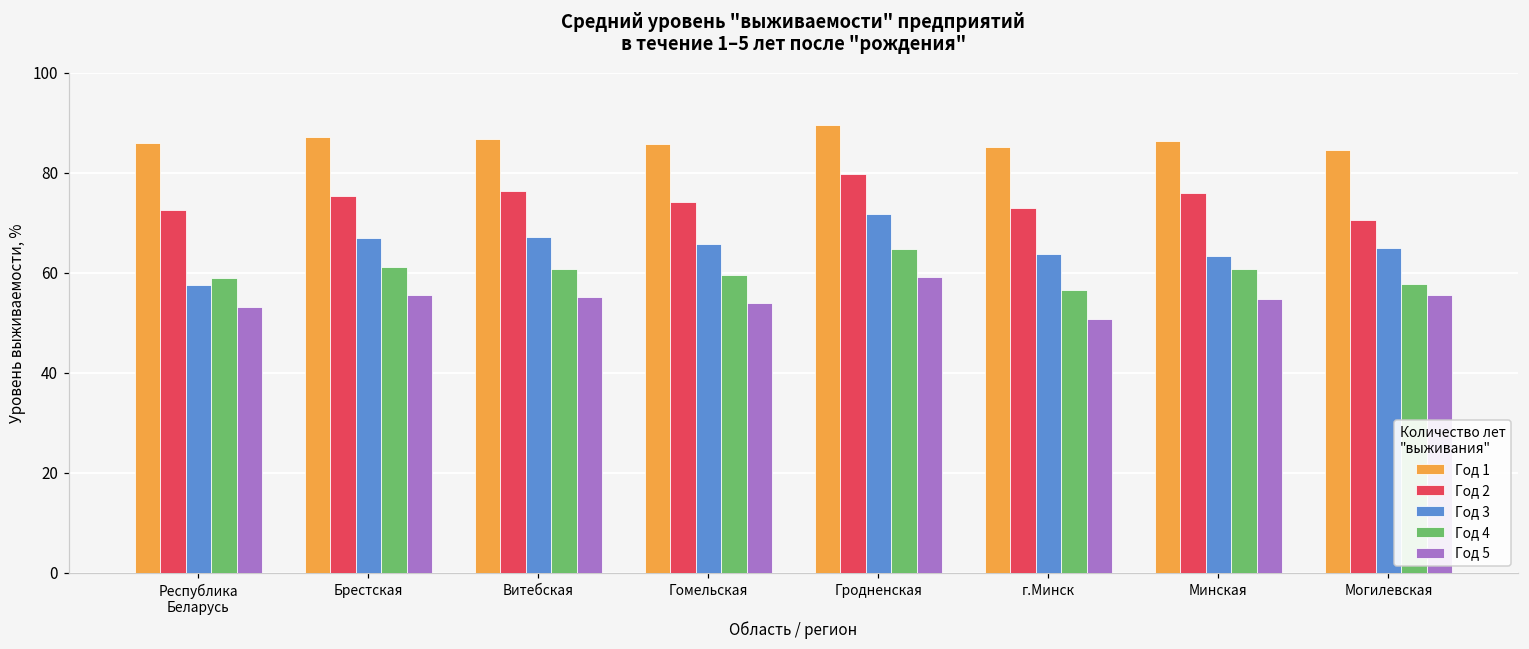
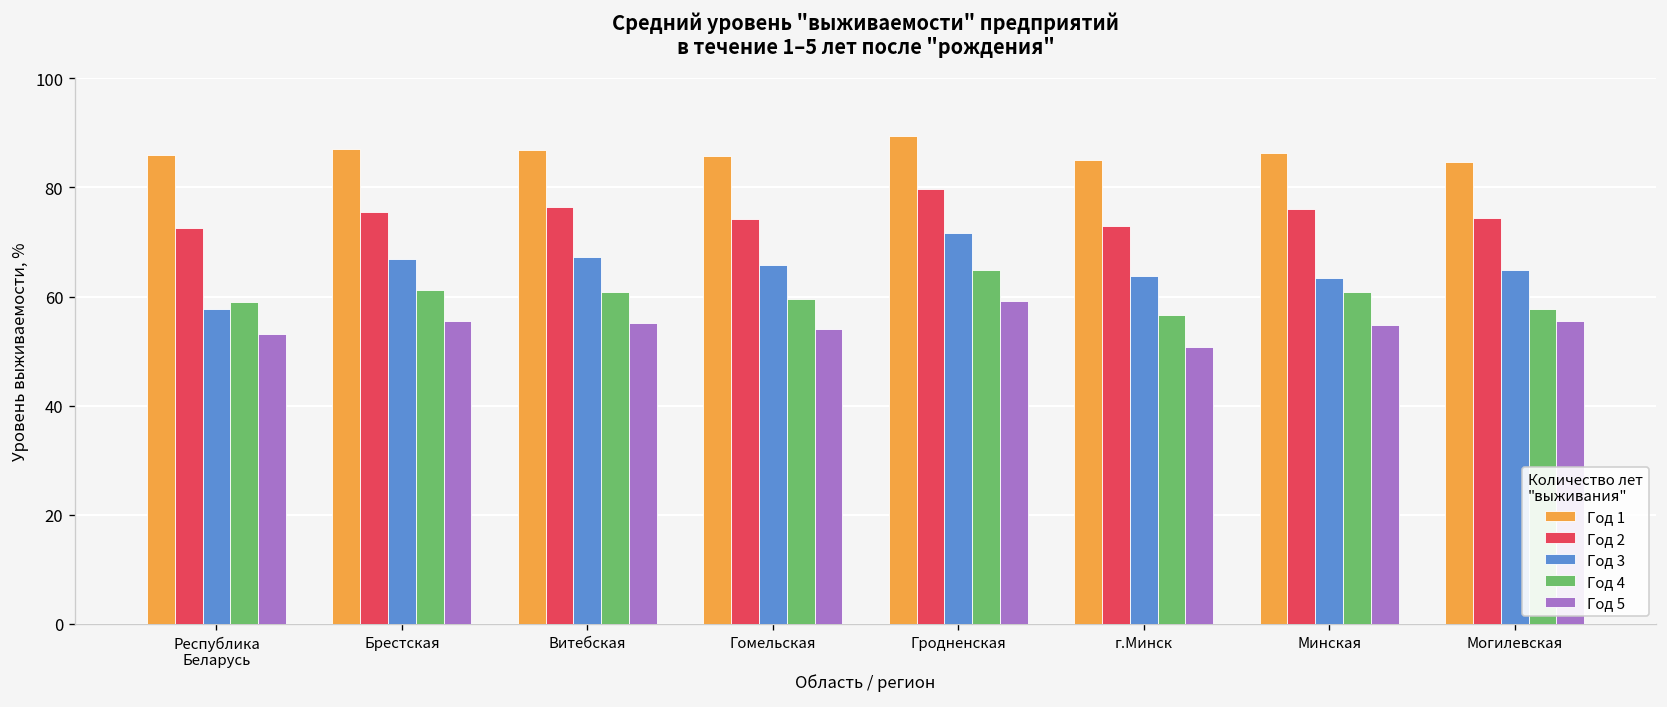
  {
    "Год 1": {
      "Республика Беларусь": 86,
      "Брестская": 87,
      "Витебская": 87,
      "Гомельская": 86,
      "Гродненская": 89,
      "г.Минск": 85,
      "Минская": 86,
      "Могилевская": 85
    },
    "Год 2": {
      "Республика Беларусь": 73,
      "Брестская": 75,
      "Витебская": 76,
      "Гомельская": 74,
      "Гродненская": 80,
      "г.Минск": 73,
      "Минская": 76,
-     "Могилевская": 70
+     "Могилевская": 74
    },
    "Год 3": {
      "Республика Беларусь": 58,
      "Брестская": 67,
      "Витебская": 67,
      "Гомельская": 66,
      "Гродненская": 72,
      "г.Минск": 64,
      "Минская": 63,
      "Могилевская": 65
    },
    "Год 4": {
      "Республика Беларусь": 59,
      "Брестская": 61,
      "Витебская": 61,
      "Гомельская": 60,
      "Гродненская": 65,
      "г.Минск": 57,
      "Минская": 61,
      "Могилевская": 58
    },
    "Год 5": {
      "Республика Беларусь": 53,
      "Брестская": 56,
      "Витебская": 55,
      "Гомельская": 54,
      "Гродненская": 59,
      "г.Минск": 51,
      "Минская": 55,
      "Могилевская": 55
    }
  }
